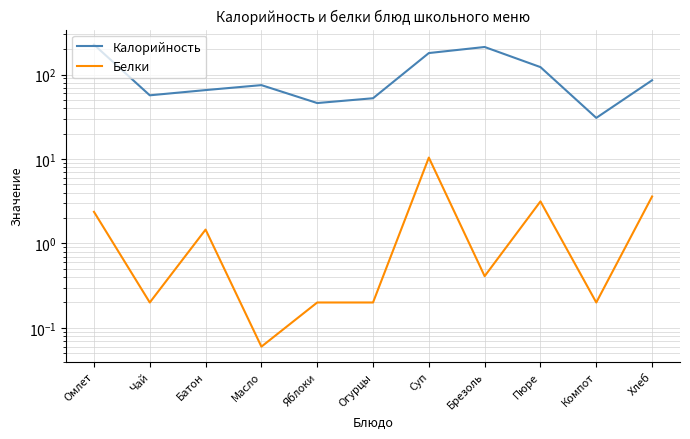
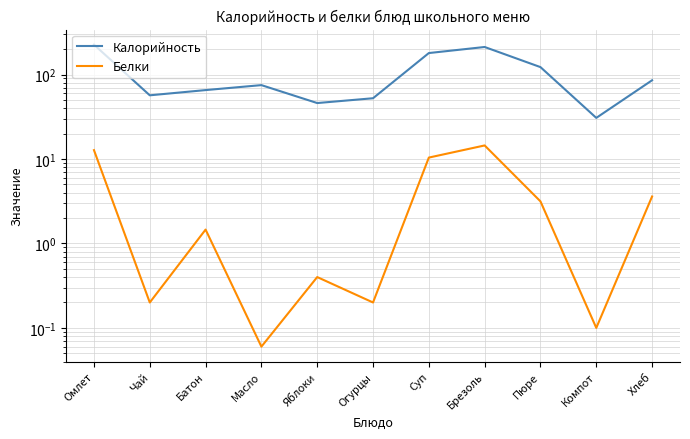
  {
    "Калорийность": {
      "Чай": 60,
      "Батон": 70,
      "Масло": 80,
      "Яблоки": 50,
      "Огурцы": 50,
      "Суп": 180,
      "Брезоль": 210,
      "Пюре": 120,
      "Компот": 31,
      "Хлеб": 90
    },
    "Белки": {
-     "Омлет": 2.4,
+     "Омлет": 13,
      "Чай": 0.2,
      "Батон": 1.5,
      "Масло": 0.06,
-     "Яблоки": 0.2,
+     "Яблоки": 0.4,
      "Огурцы": 0.2,
      "Суп": 10,
-     "Брезоль": 0.4,
+     "Брезоль": 14,
      "Пюре": 3.2,
-     "Компот": 0.2,
+     "Компот": 0.1,
      "Хлеб": 3.6
    }
  }
